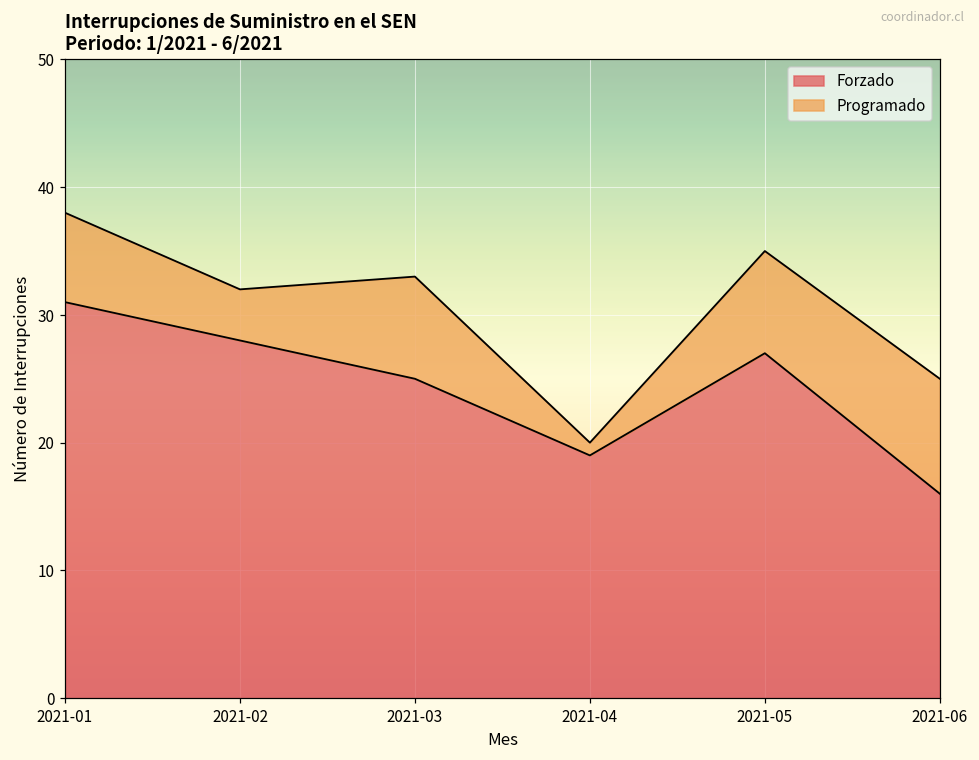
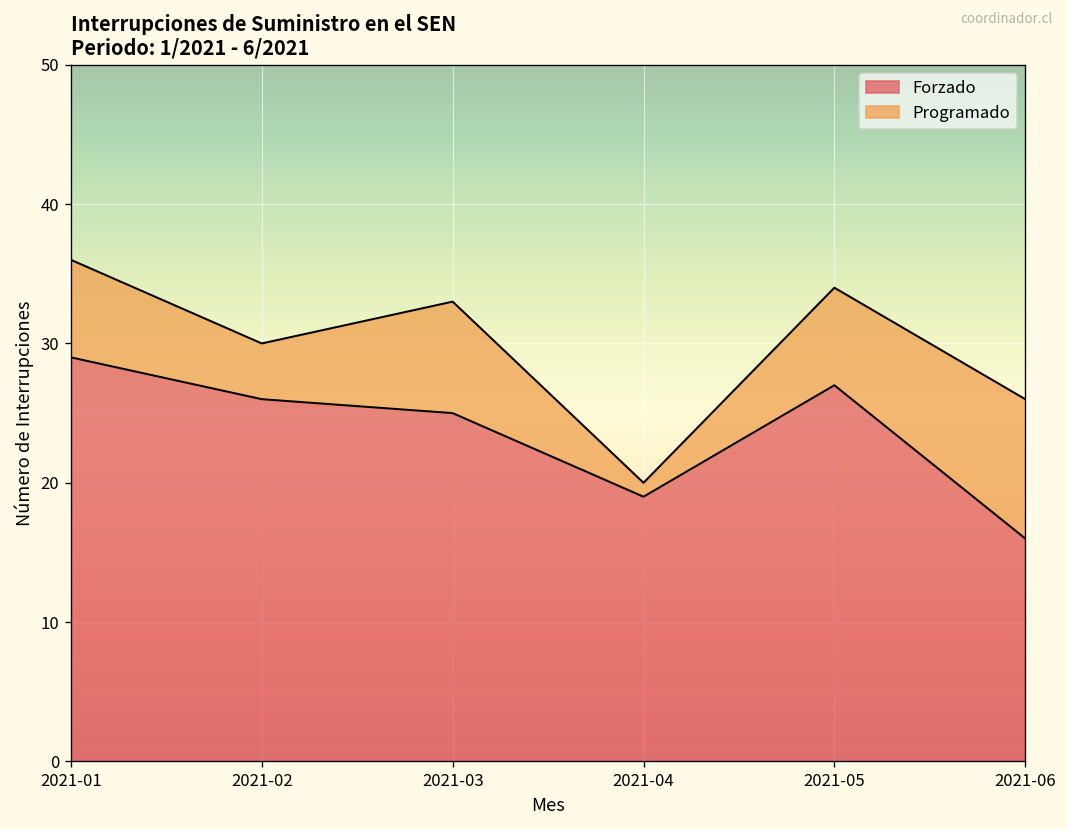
  {
    "Forzado": {
-     "2021-01": 31,
-     "2021-02": 28,
+     "2021-01": 29,
+     "2021-02": 26,
      "2021-03": 25,
      "2021-04": 19,
      "2021-05": 27,
      "2021-06": 16
    },
    "Programado": {
      "2021-01": 7,
      "2021-02": 4,
      "2021-03": 8,
      "2021-04": 1,
-     "2021-05": 8,
-     "2021-06": 9
+     "2021-05": 7,
+     "2021-06": 10
    }
  }
